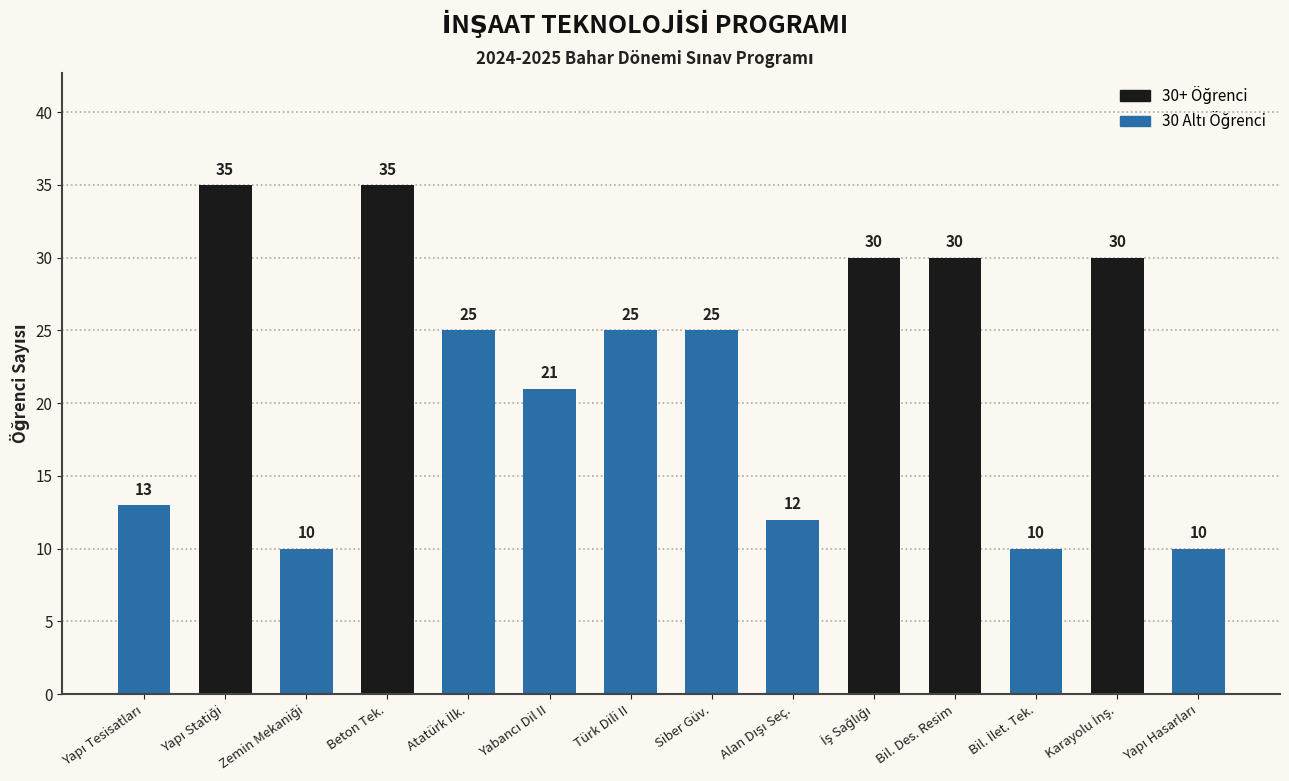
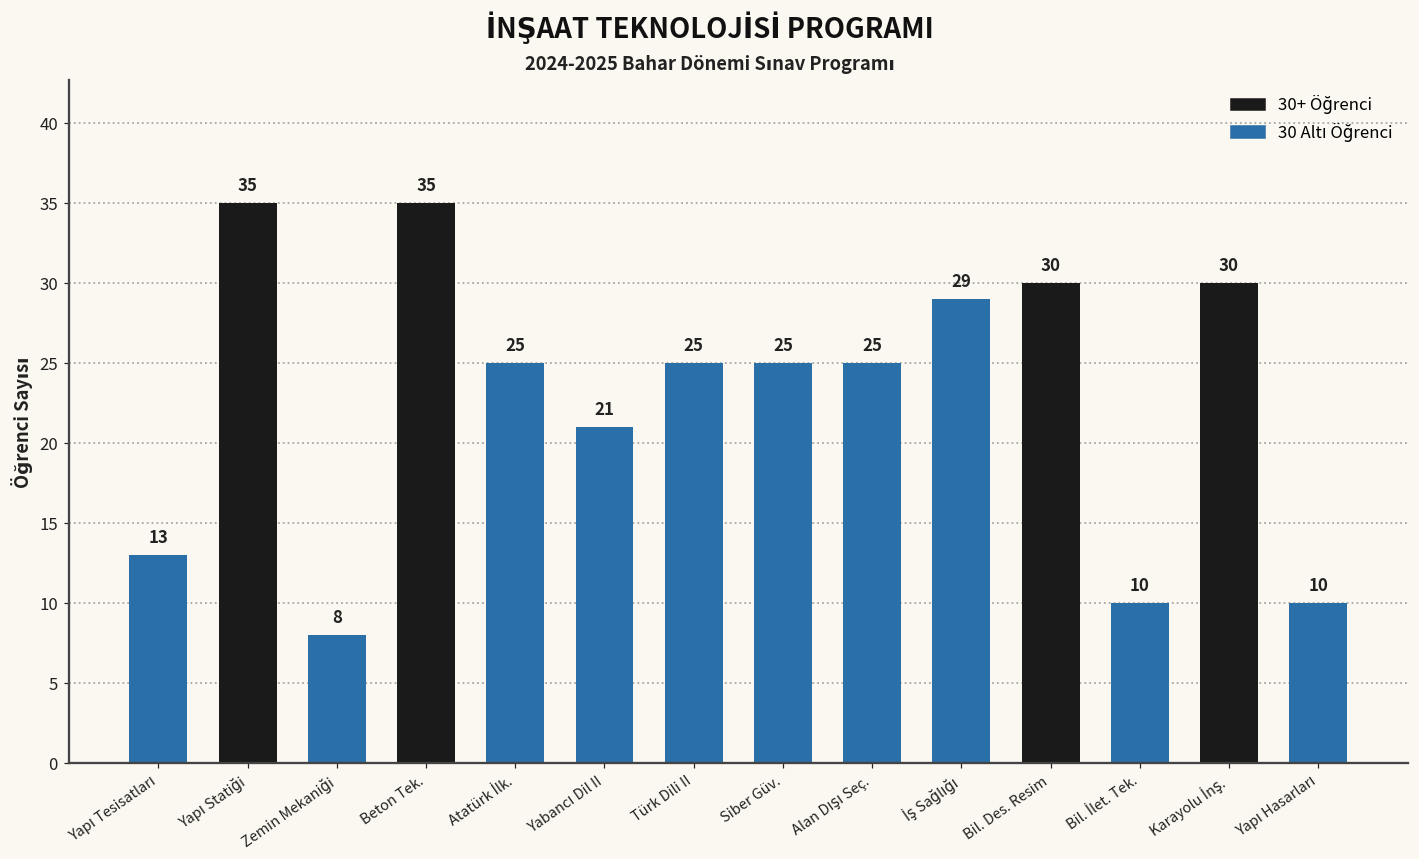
  {
    "Yapı Tesisatları": 13,
    "Yapı Statiği": 35,
-   "Zemin Mekaniği": 10,
+   "Zemin Mekaniği": 8,
    "Beton Tek.": 35,
    "Atatürk İlk.": 25,
    "Yabancı Dil II": 21,
    "Türk Dili II": 25,
    "Siber Güv.": 25,
-   "Alan Dışı Seç.": 12,
-   "İş Sağlığı": 30,
+   "Alan Dışı Seç.": 25,
+   "İş Sağlığı": 29,
    "Bil. Des. Resim": 30,
    "Bil. İlet. Tek.": 10,
    "Karayolu İnş.": 30,
    "Yapı Hasarları": 10
  }
